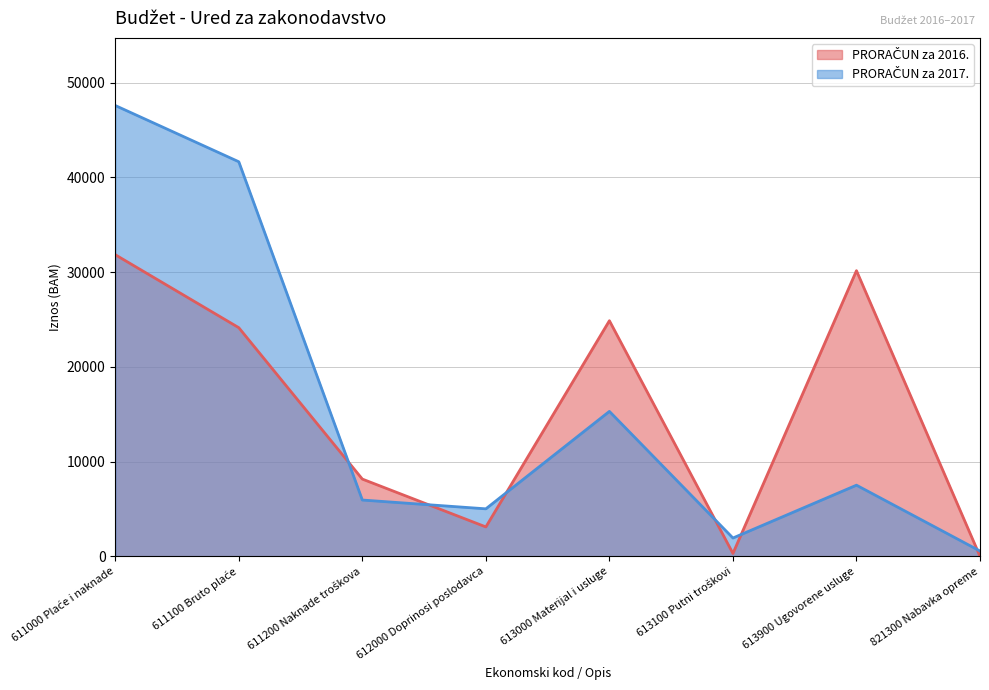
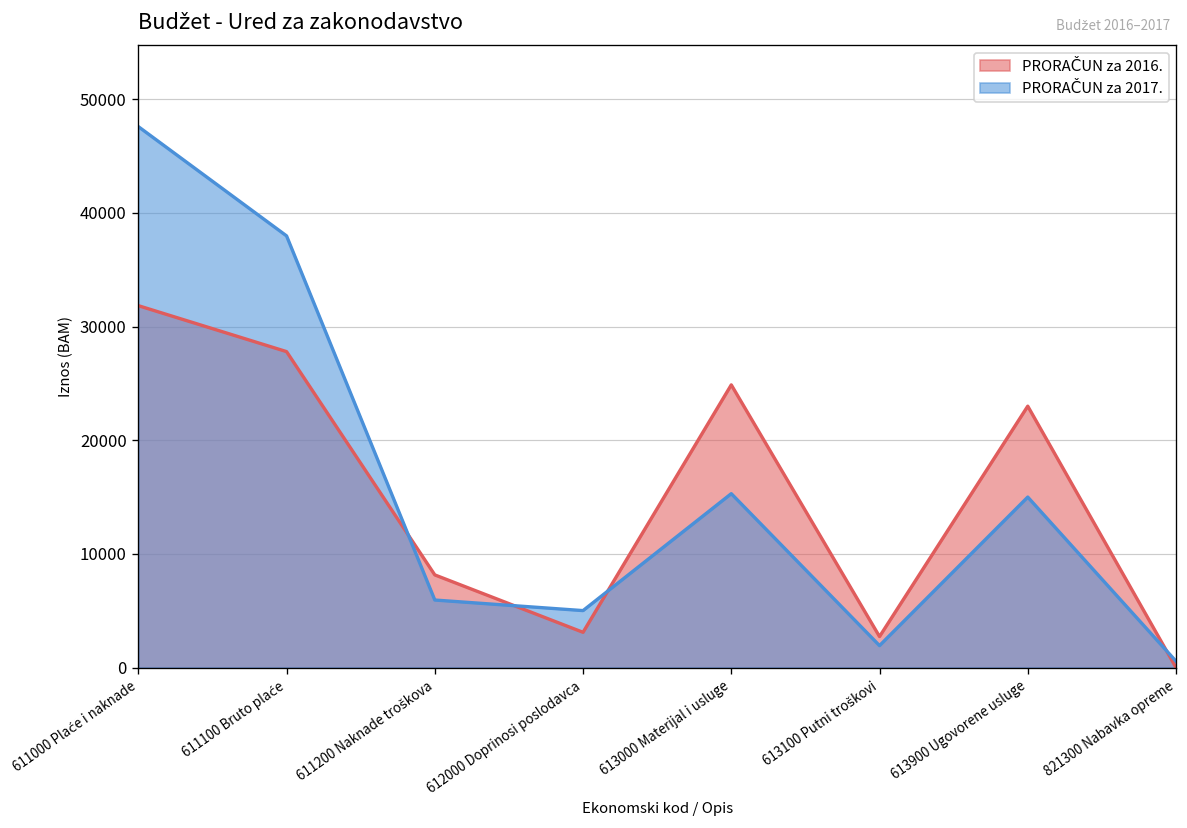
  {
    "PRORAČUN za 2016.": {
      "611000 Plaće i naknade": 32000,
-     "611100 Bruto plaće": 24000,
+     "611100 Bruto plaće": 28000,
      "611200 Naknade troškova": 8000,
      "612000 Doprinosi poslodavca": 3000,
      "613000 Materijal i usluge": 25000,
-     "613100 Putni troškovi": 0,
-     "613900 Ugovorene usluge": 30000,
+     "613100 Putni troškovi": 3000,
+     "613900 Ugovorene usluge": 23000,
      "821300 Nabavka opreme": 0
    },
    "PRORAČUN za 2017.": {
      "611000 Plaće i naknade": 48000,
-     "611100 Bruto plaće": 42000,
+     "611100 Bruto plaće": 38000,
      "611200 Naknade troškova": 6000,
      "612000 Doprinosi poslodavca": 5000,
      "613000 Materijal i usluge": 15000,
      "613100 Putni troškovi": 2000,
-     "613900 Ugovorene usluge": 8000,
+     "613900 Ugovorene usluge": 15000,
      "821300 Nabavka opreme": 1000
    }
  }
